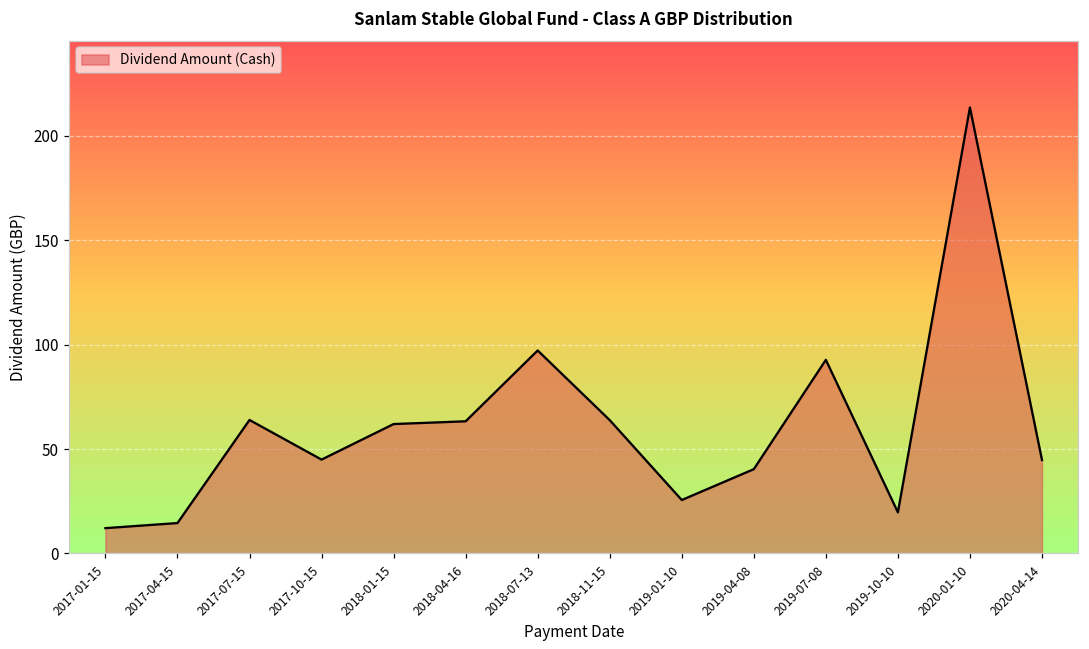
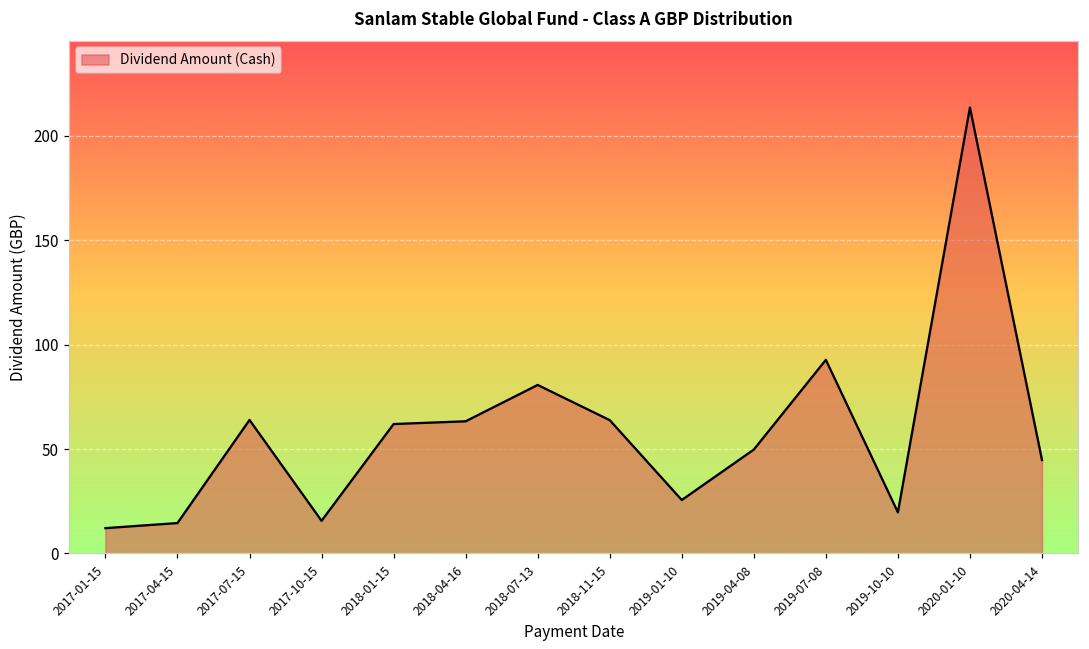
  {
    "2017-01-15": 12,
    "2017-04-15": 15,
    "2017-07-15": 64,
-   "2017-10-15": 45,
+   "2017-10-15": 16,
    "2018-01-15": 62,
    "2018-04-16": 63,
-   "2018-07-13": 97,
+   "2018-07-13": 81,
    "2018-11-15": 64,
    "2019-01-10": 26,
-   "2019-04-08": 40,
+   "2019-04-08": 50,
    "2019-07-08": 93,
    "2019-10-10": 20,
    "2020-01-10": 213,
    "2020-04-14": 45
  }
